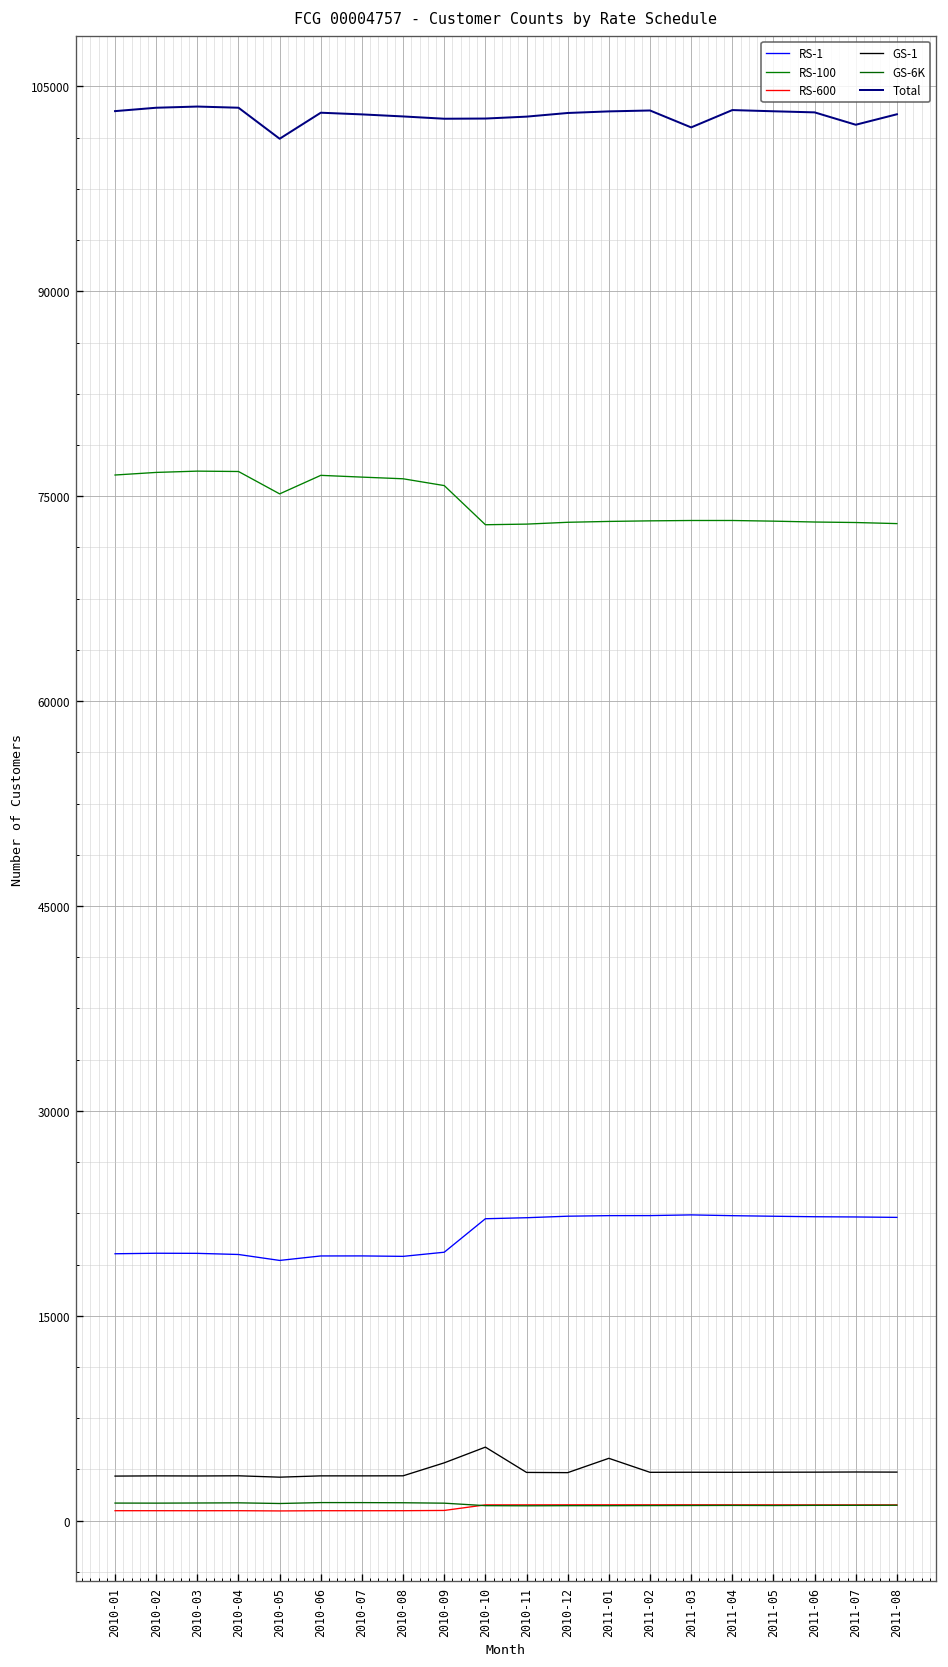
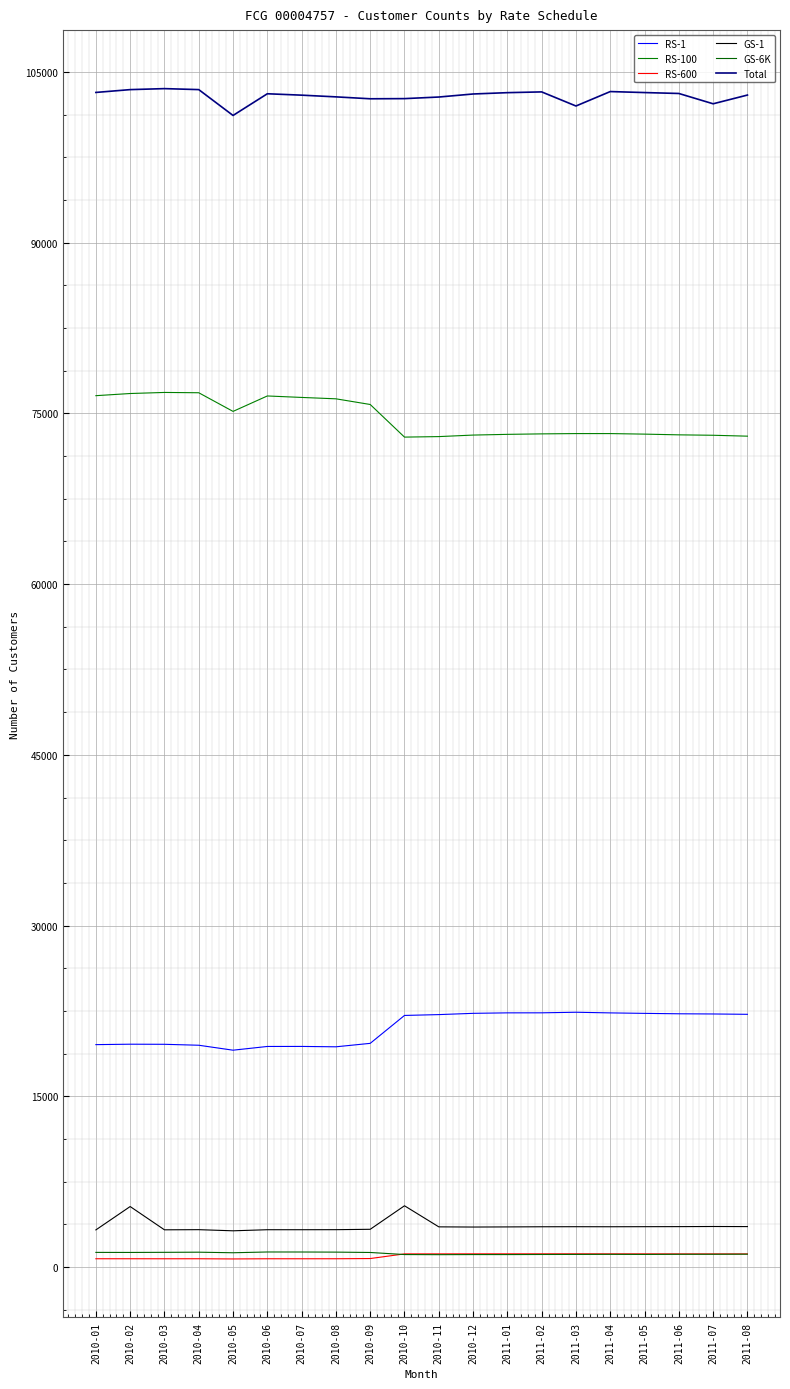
  {
    "RS-1": {
      "2010-01": 19500,
      "2010-02": 19600,
      "2010-03": 19600,
      "2010-04": 19500,
      "2010-05": 19100,
      "2010-06": 19400,
      "2010-07": 19400,
      "2010-08": 19300,
      "2010-09": 19700,
      "2010-10": 22100,
      "2010-11": 22200,
      "2010-12": 22300,
      "2011-01": 22300,
      "2011-02": 22300,
      "2011-03": 22400,
      "2011-04": 22300,
      "2011-05": 22300,
      "2011-06": 22300,
      "2011-07": 22200,
      "2011-08": 22200
    },
    "RS-600": {
      "2010-01": 700,
      "2010-02": 700,
      "2010-03": 700,
      "2010-04": 700,
      "2010-05": 700,
      "2010-06": 700,
      "2010-07": 700,
      "2010-08": 700,
      "2010-09": 700
    },
    "GS-1": {
      "2010-01": 3300,
-     "2010-02": 3300,
+     "2010-02": 5300,
      "2010-03": 3300,
      "2010-04": 3300,
      "2010-05": 3200,
      "2010-06": 3300,
      "2010-07": 3300,
      "2010-08": 3300,
-     "2010-09": 4200,
+     "2010-09": 3300,
      "2010-10": 5400,
      "2010-11": 3500,
      "2010-12": 3500,
-     "2011-01": 4600,
+     "2011-01": 3500,
      "2011-02": 3500,
      "2011-03": 3500,
      "2011-04": 3500,
      "2011-05": 3500,
      "2011-06": 3600,
      "2011-07": 3600,
      "2011-08": 3600
    },
    "Total": {
      "2010-01": 103200,
      "2010-02": 103400,
      "2010-03": 103500,
      "2010-04": 103400,
      "2010-05": 101200,
      "2010-06": 103100,
      "2010-07": 103000,
      "2010-08": 102800,
      "2010-09": 102600,
      "2010-10": 102600,
      "2010-11": 102800,
      "2010-12": 103100,
      "2011-01": 103200,
      "2011-02": 103200,
      "2011-03": 102000,
      "2011-04": 103300,
      "2011-05": 103200,
      "2011-06": 103100,
      "2011-07": 102200,
      "2011-08": 103000
    }
  }
